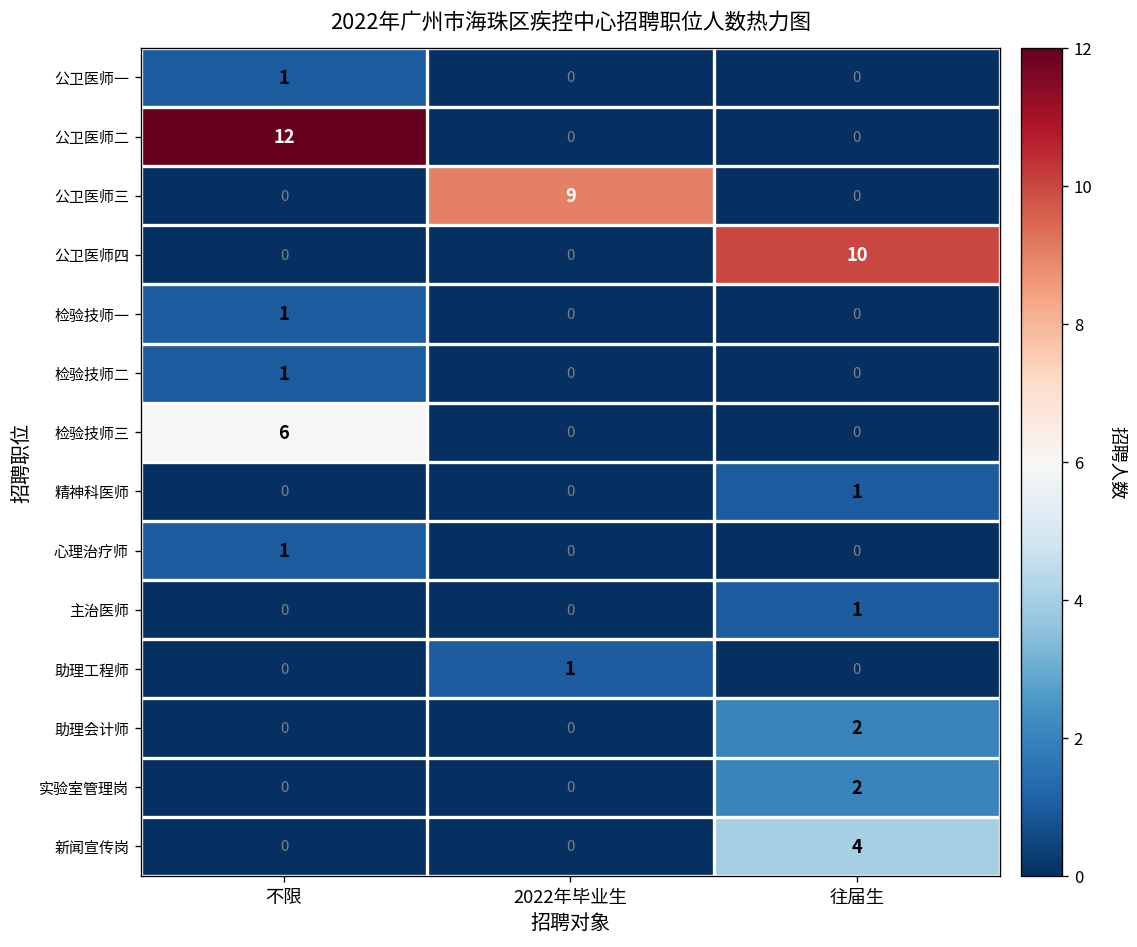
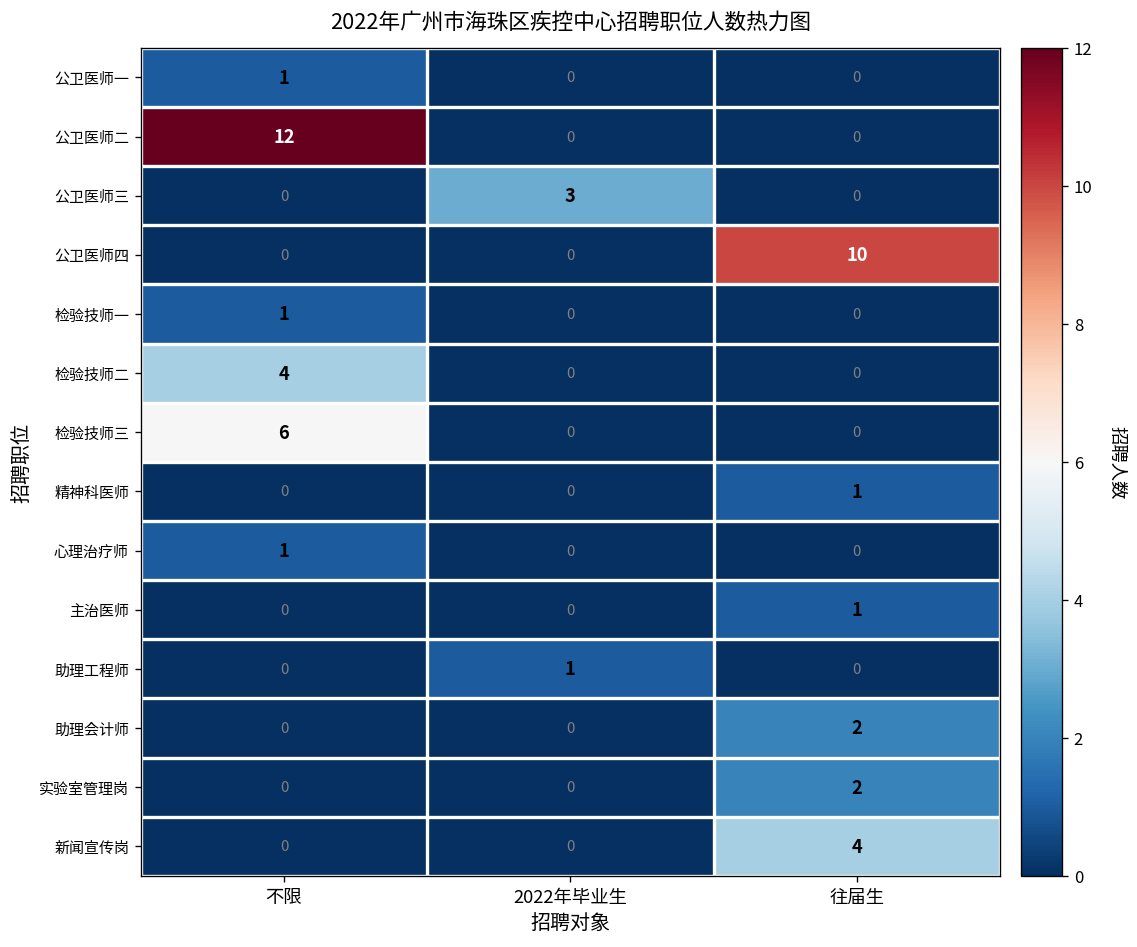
  {
    "公卫医师一": {
      "不限": 1,
      "2022年毕业生": 0,
      "往届生": 0
    },
    "公卫医师二": {
      "不限": 12,
      "2022年毕业生": 0,
      "往届生": 0
    },
    "公卫医师三": {
      "不限": 0,
-     "2022年毕业生": 9,
+     "2022年毕业生": 3,
      "往届生": 0
    },
    "公卫医师四": {
      "不限": 0,
      "2022年毕业生": 0,
      "往届生": 10
    },
    "检验技师一": {
      "不限": 1,
      "2022年毕业生": 0,
      "往届生": 0
    },
    "检验技师二": {
-     "不限": 1,
+     "不限": 4,
      "2022年毕业生": 0,
      "往届生": 0
    },
    "检验技师三": {
      "不限": 6,
      "2022年毕业生": 0,
      "往届生": 0
    },
    "精神科医师": {
      "不限": 0,
      "2022年毕业生": 0,
      "往届生": 1
    },
    "心理治疗师": {
      "不限": 1,
      "2022年毕业生": 0,
      "往届生": 0
    },
    "主治医师": {
      "不限": 0,
      "2022年毕业生": 0,
      "往届生": 1
    },
    "助理工程师": {
      "不限": 0,
      "2022年毕业生": 1,
      "往届生": 0
    },
    "助理会计师": {
      "不限": 0,
      "2022年毕业生": 0,
      "往届生": 2
    },
    "实验室管理岗": {
      "不限": 0,
      "2022年毕业生": 0,
      "往届生": 2
    },
    "新闻宣传岗": {
      "不限": 0,
      "2022年毕业生": 0,
      "往届生": 4
    }
  }
